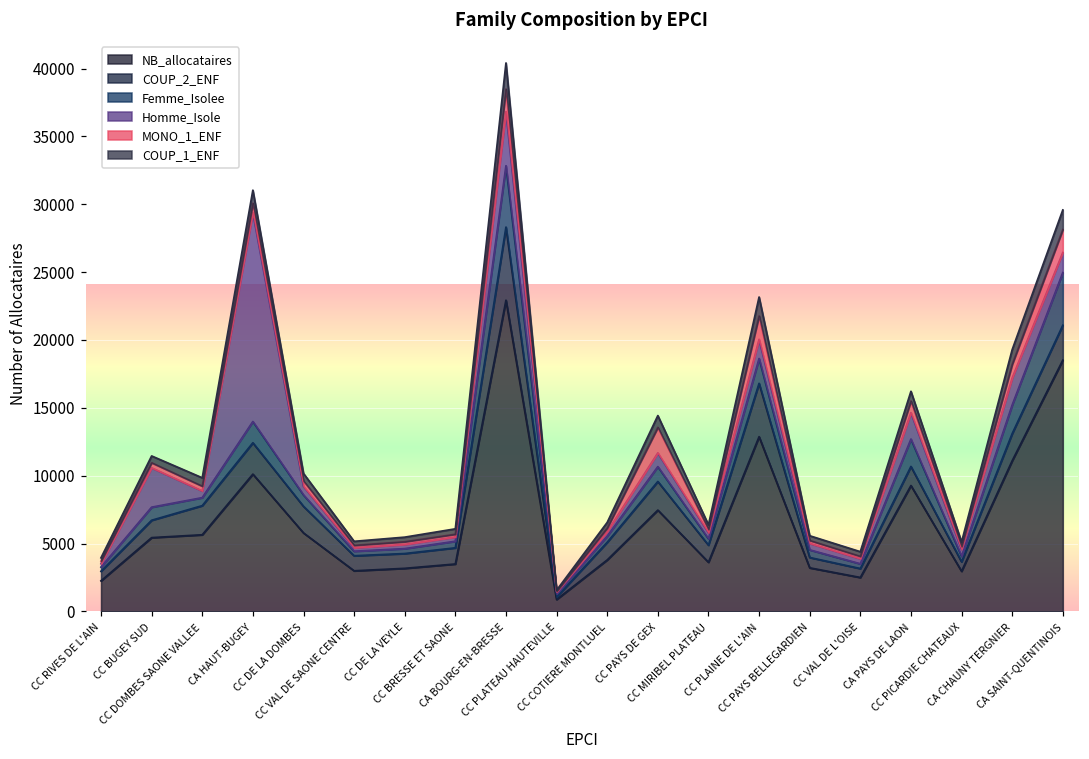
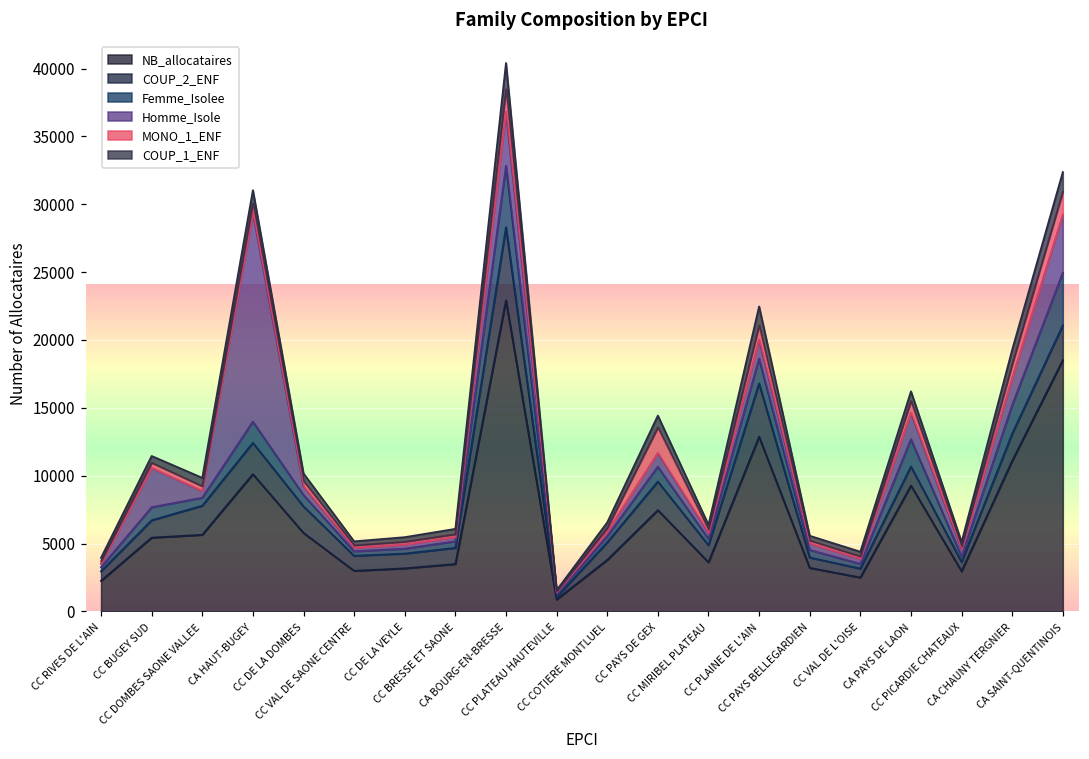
  {
    "Homme_Isole": {
      "CC BUGEY SUD": 2900,
      "CC DOMBES SAONE VALLEE": 500,
      "CA HAUT-BUGEY": 15400,
      "CC DE LA DOMBES": 600,
      "CA BOURG-EN-BRESSE": 4000,
      "CC COTIERE MONTLUEL": 300,
      "CC PAYS DE GEX": 1000,
      "CC MIRIBEL PLATEAU": 400,
      "CC PLAINE DE L'AIN": 1400,
      "CC PAYS BELLEGARDIEN": 500,
      "CA PAYS DE LAON": 1900,
      "CC PICARDIE CHATEAUX": 500,
      "CA CHAUNY TERGNIER": 2000,
-     "CA SAINT-QUENTINOIS": 1500
+     "CA SAINT-QUENTINOIS": 4300
    },
    "MONO_1_ENF": {
      "CC BUGEY SUD": 400,
      "CC DOMBES SAONE VALLEE": 400,
      "CA HAUT-BUGEY": 700,
      "CC DE LA DOMBES": 400,
      "CA BOURG-EN-BRESSE": 1700,
      "CC COTIERE MONTLUEL": 300,
      "CC PAYS DE GEX": 1900,
      "CC MIRIBEL PLATEAU": 200,
-     "CC PLAINE DE L'AIN": 1700,
+     "CC PLAINE DE L'AIN": 1000,
      "CC PAYS BELLEGARDIEN": 200,
      "CA PAYS DE LAON": 900,
      "CC PICARDIE CHATEAUX": 200,
      "CA CHAUNY TERGNIER": 1000,
      "CA SAINT-QUENTINOIS": 1700
    }
  }
